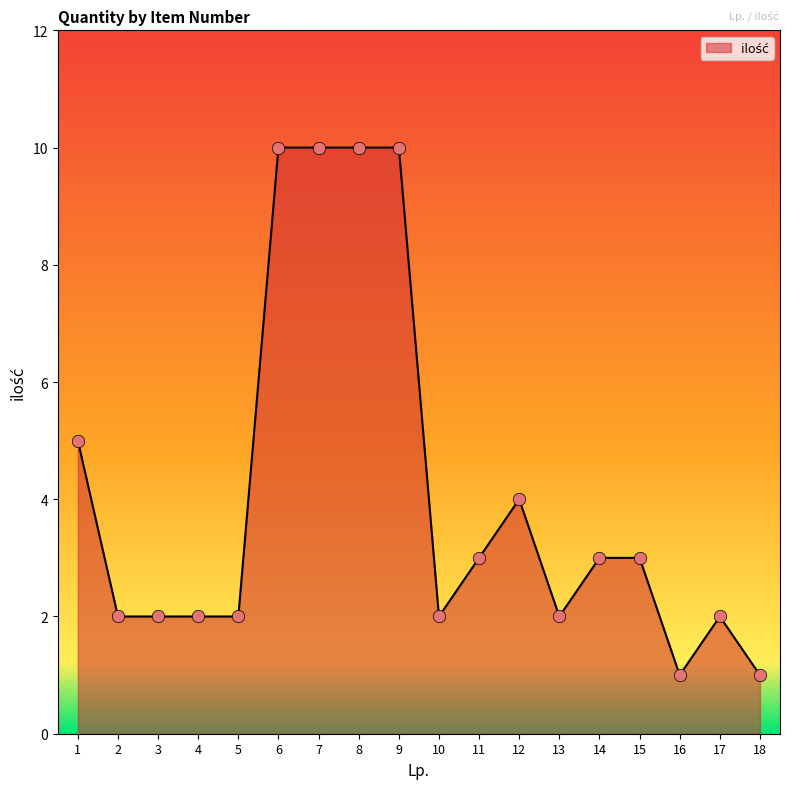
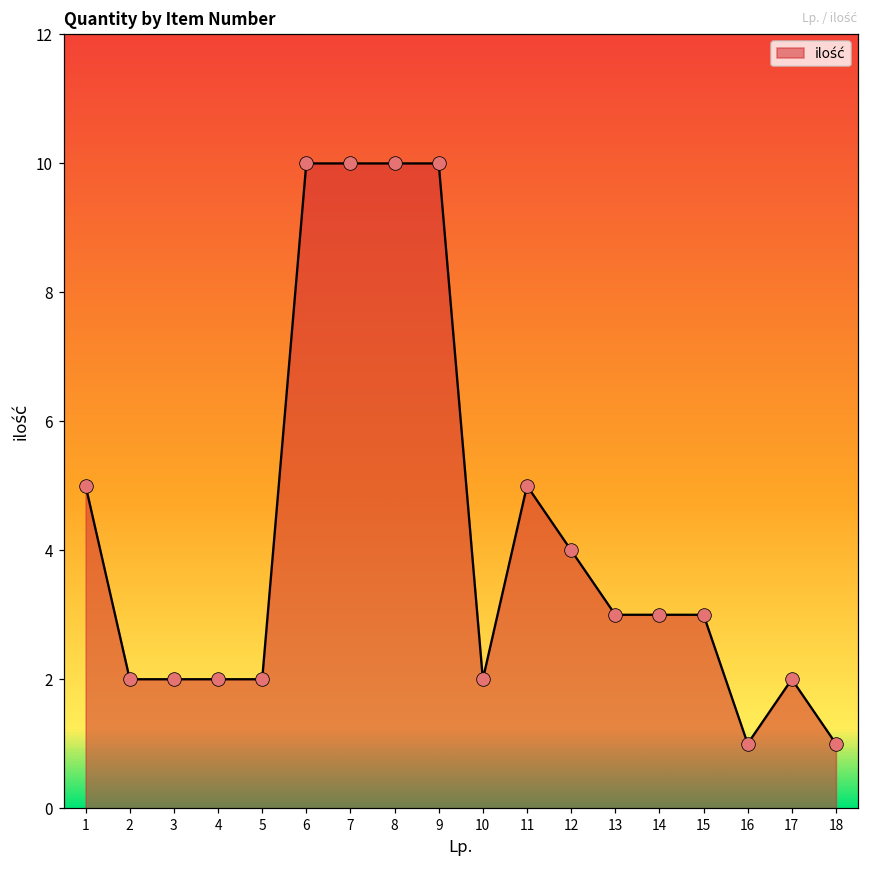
  {
    "1": 5,
    "2": 2,
    "3": 2,
    "4": 2,
    "5": 2,
    "6": 10,
    "7": 10,
    "8": 10,
    "9": 10,
    "10": 2,
-   "11": 3,
+   "11": 5,
    "12": 4,
-   "13": 2,
+   "13": 3,
    "14": 3,
    "15": 3,
    "16": 1,
    "17": 2,
    "18": 1
  }
